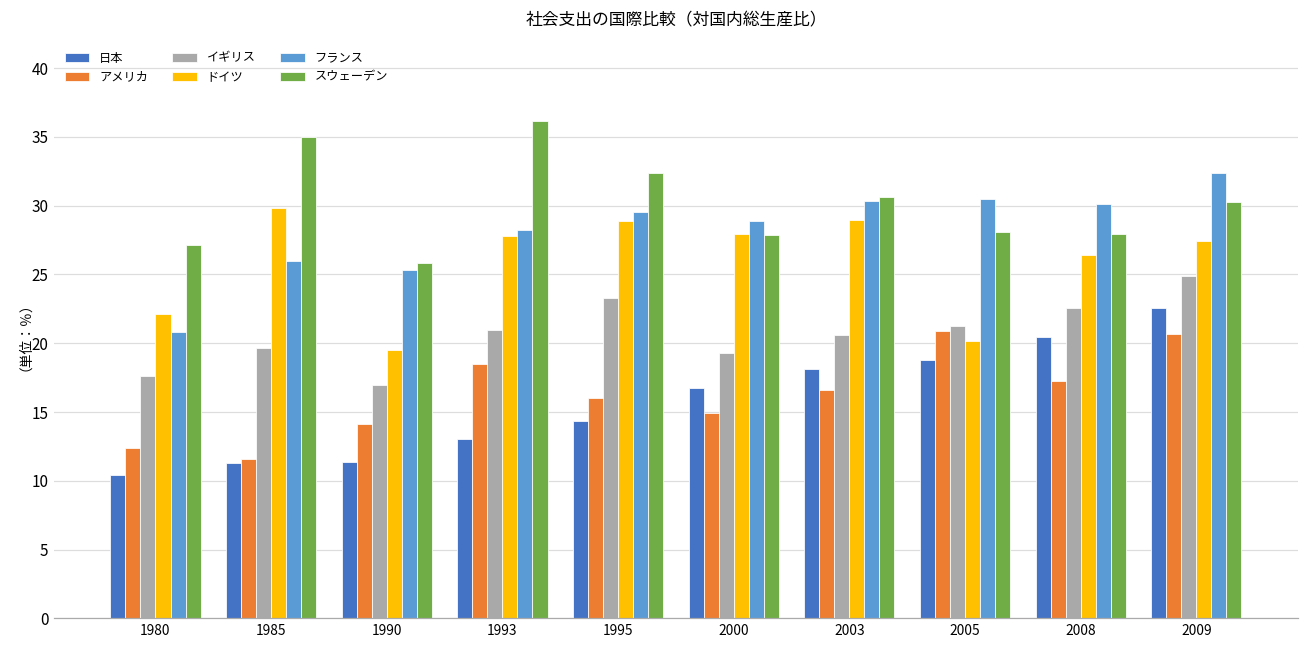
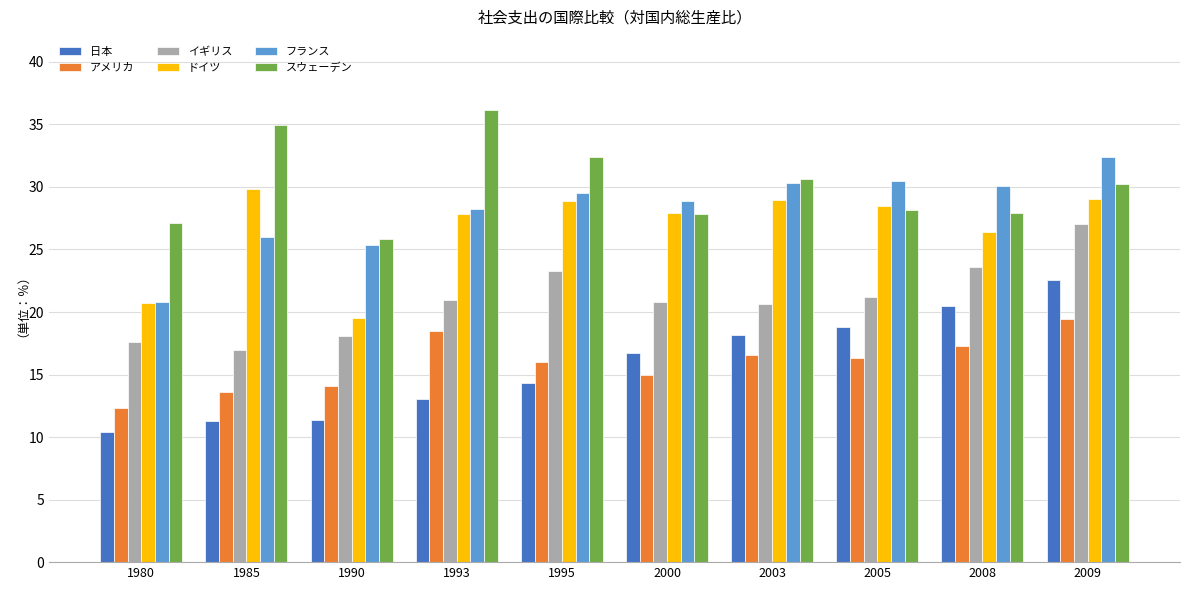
  {
    "アメリカ": {
      "1980": 12.4,
-     "1985": 11.6,
+     "1985": 13.6,
      "1990": 14.1,
      "1993": 18.5,
      "1995": 16.0,
      "2000": 14.9,
      "2003": 16.6,
-     "2005": 20.9,
+     "2005": 16.4,
      "2008": 17.3,
-     "2009": 20.7
+     "2009": 19.5
    },
    "イギリス": {
      "1980": 17.6,
-     "1985": 19.7,
-     "1990": 17.0,
+     "1985": 17.0,
+     "1990": 18.1,
      "1993": 21.0,
      "1995": 23.3,
-     "2000": 19.3,
+     "2000": 20.8,
      "2003": 20.6,
      "2005": 21.2,
-     "2008": 22.6,
-     "2009": 24.9
+     "2008": 23.6,
+     "2009": 27.1
    },
    "ドイツ": {
-     "1980": 22.1,
+     "1980": 20.7,
      "1985": 29.8,
      "1990": 19.5,
      "1993": 27.8,
      "1995": 28.9,
      "2000": 27.9,
      "2003": 29.0,
-     "2005": 20.2,
+     "2005": 28.4,
      "2008": 26.4,
-     "2009": 27.4
+     "2009": 29.0
    },
    "スウェーデン": {
      "1980": 27.1,
      "1985": 35.0,
      "1990": 25.8,
      "1993": 36.2,
      "1995": 32.4,
      "2000": 27.9,
      "2003": 30.7,
      "2005": 28.1,
      "2008": 27.9,
      "2009": 30.2
    }
  }
